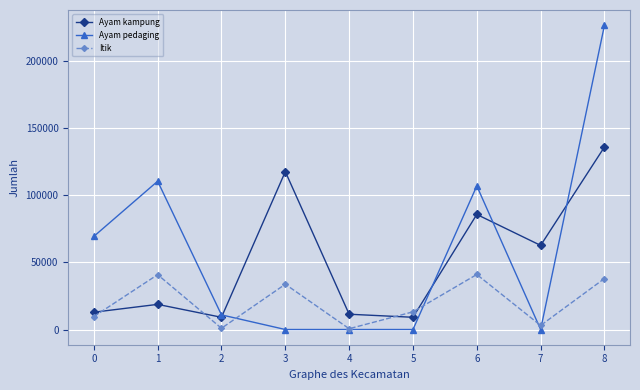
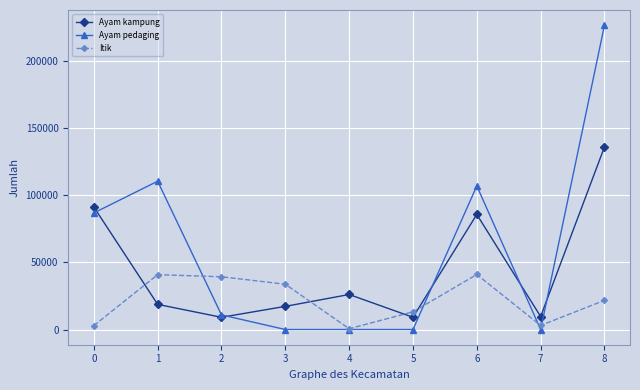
  {
    "Ayam kampung": {
-     "0": 13000,
+     "0": 91000,
      "1": 19000,
-     "3": 118000,
-     "4": 11000,
+     "3": 17000,
+     "4": 26000,
      "5": 9000,
      "6": 86000,
-     "7": 63000,
+     "7": 10000,
      "8": 136000
    },
    "Ayam pedaging": {
-     "0": 69000,
+     "0": 87000,
      "1": 111000,
      "3": 0,
      "5": 0,
      "6": 107000,
      "7": 0,
      "8": 227000
    },
    "Itik": {
-     "0": 10000,
+     "0": 3000,
      "1": 41000,
-     "2": 1000,
+     "2": 39000,
      "3": 34000,
      "5": 13000,
      "6": 41000,
      "7": 3000,
-     "8": 38000
+     "8": 22000
    }
  }
